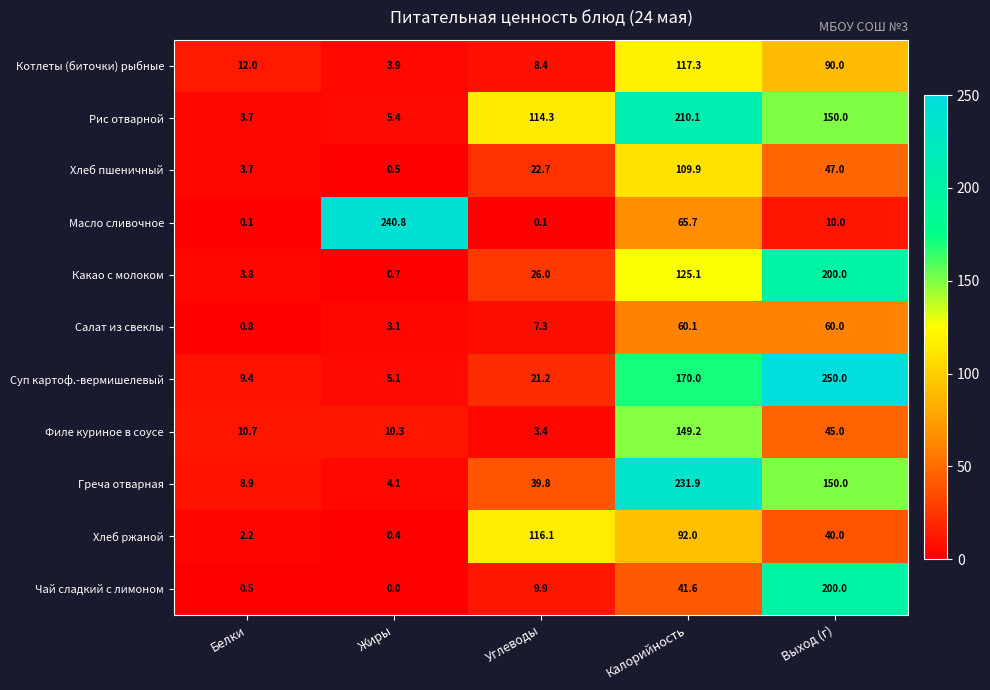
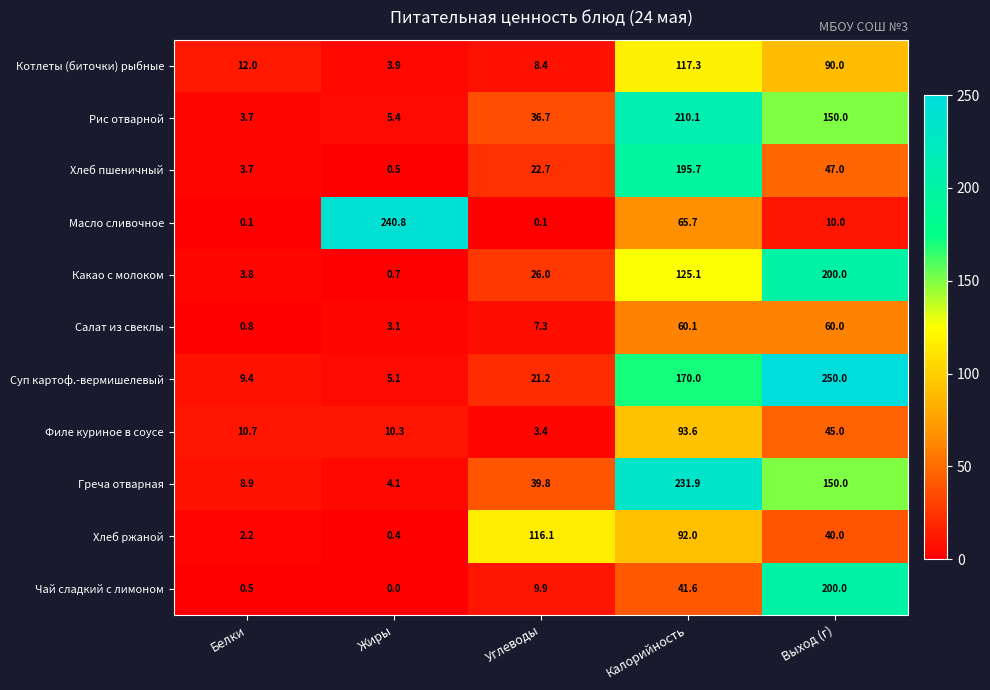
  {
    "Котлеты (биточки) рыбные": {
      "Белки": 12.0,
      "Жиры": 3.9,
      "Углеводы": 8.4,
      "Калорийность": 117.3,
      "Выход (г)": 90.0
    },
    "Рис отварной": {
      "Белки": 3.7,
      "Жиры": 5.4,
-     "Углеводы": 114.3,
+     "Углеводы": 36.7,
      "Калорийность": 210.1,
      "Выход (г)": 150.0
    },
    "Хлеб пшеничный": {
      "Белки": 3.7,
      "Жиры": 0.5,
      "Углеводы": 22.7,
-     "Калорийность": 109.9,
+     "Калорийность": 195.7,
      "Выход (г)": 47.0
    },
    "Масло сливочное": {
      "Белки": 0.1,
      "Жиры": 240.8,
      "Углеводы": 0.1,
      "Калорийность": 65.7,
      "Выход (г)": 10.0
    },
    "Какао с молоком": {
      "Белки": 3.8,
      "Жиры": 0.7,
      "Углеводы": 26.0,
      "Калорийность": 125.1,
      "Выход (г)": 200.0
    },
    "Салат из свеклы": {
      "Белки": 0.8,
      "Жиры": 3.1,
      "Углеводы": 7.3,
      "Калорийность": 60.1,
      "Выход (г)": 60.0
    },
    "Суп картоф.-вермишелевый": {
      "Белки": 9.4,
      "Жиры": 5.1,
      "Углеводы": 21.2,
      "Калорийность": 170.0,
      "Выход (г)": 250.0
    },
    "Филе куриное в соусе": {
      "Белки": 10.7,
      "Жиры": 10.3,
      "Углеводы": 3.4,
-     "Калорийность": 149.2,
+     "Калорийность": 93.6,
      "Выход (г)": 45.0
    },
    "Греча отварная": {
      "Белки": 8.9,
      "Жиры": 4.1,
      "Углеводы": 39.8,
      "Калорийность": 231.9,
      "Выход (г)": 150.0
    },
    "Хлеб ржаной": {
      "Белки": 2.2,
      "Жиры": 0.4,
      "Углеводы": 116.1,
      "Калорийность": 92.0,
      "Выход (г)": 40.0
    },
    "Чай сладкий с лимоном": {
      "Белки": 0.5,
      "Жиры": 0.0,
      "Углеводы": 9.9,
      "Калорийность": 41.6,
      "Выход (г)": 200.0
    }
  }
